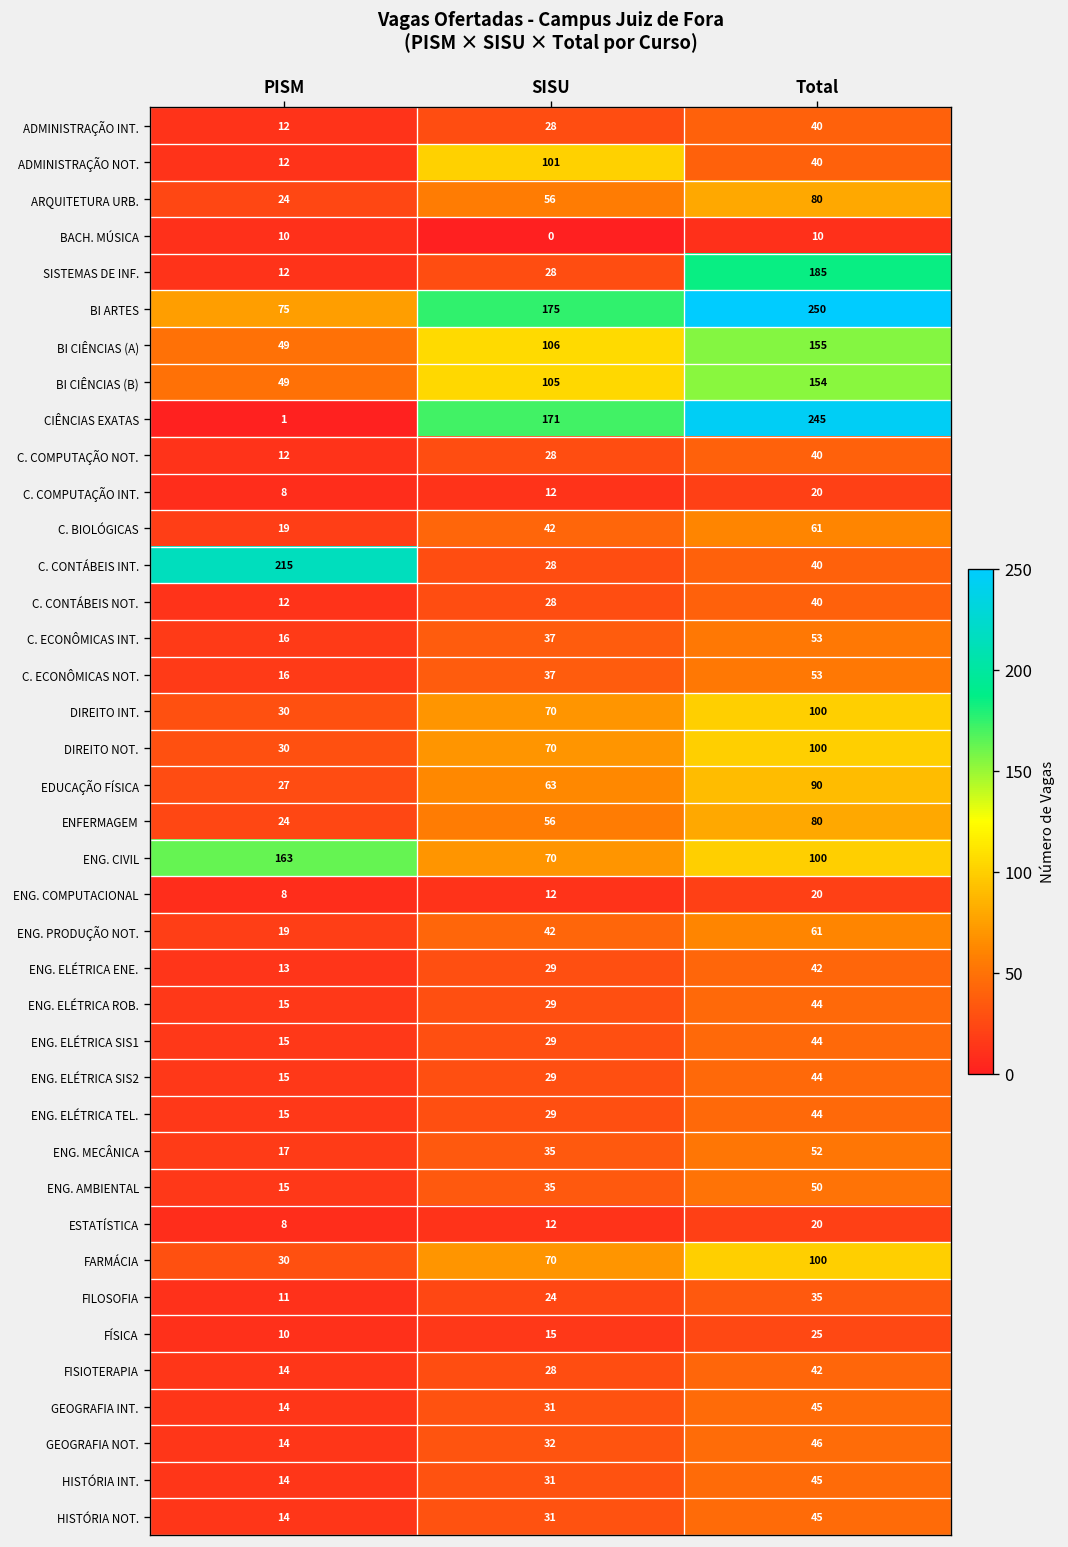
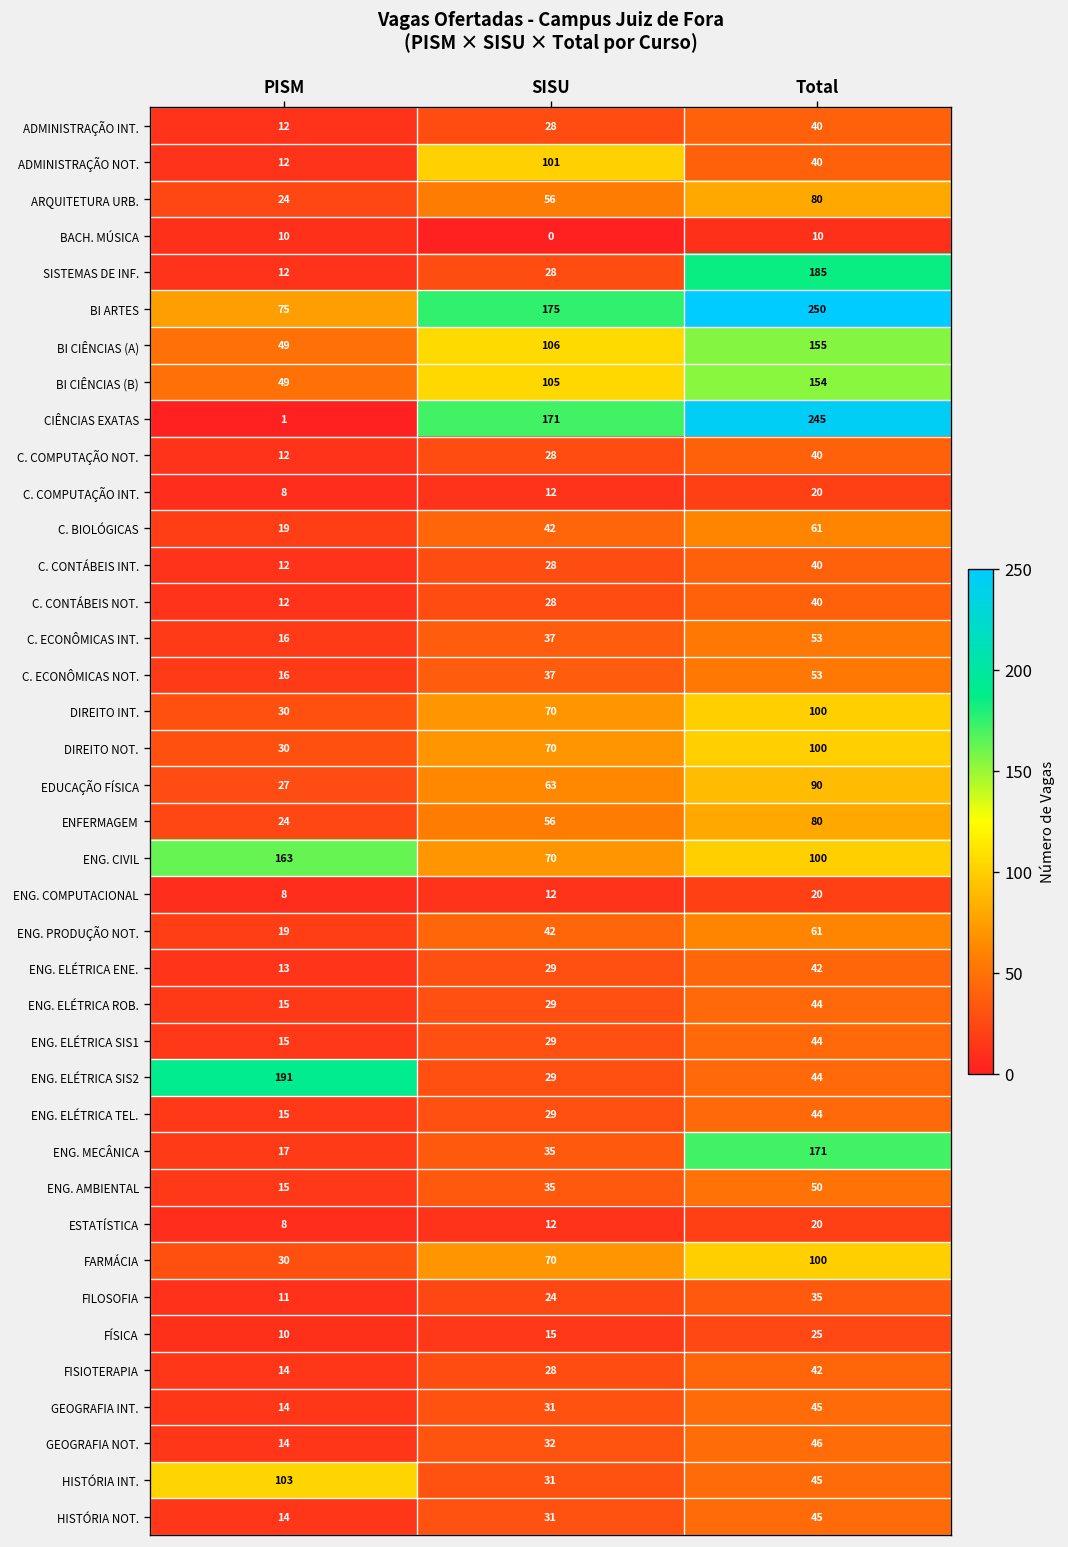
  {
    "ADMINISTRAÇÃO INT.": {
      "PISM": 12,
      "SISU": 28,
      "Total": 40
    },
    "ADMINISTRAÇÃO NOT.": {
      "PISM": 12,
      "SISU": 101,
      "Total": 40
    },
    "ARQUITETURA URB.": {
      "PISM": 24,
      "SISU": 56,
      "Total": 80
    },
    "BACH. MÚSICA": {
      "PISM": 10,
      "SISU": 0,
      "Total": 10
    },
    "SISTEMAS DE INF.": {
      "PISM": 12,
      "SISU": 28,
      "Total": 185
    },
    "BI ARTES": {
      "PISM": 75,
      "SISU": 175,
      "Total": 250
    },
    "BI CIÊNCIAS (A)": {
      "PISM": 49,
      "SISU": 106,
      "Total": 155
    },
    "BI CIÊNCIAS (B)": {
      "PISM": 49,
      "SISU": 105,
      "Total": 154
    },
    "CIÊNCIAS EXATAS": {
      "PISM": 1,
      "SISU": 171,
      "Total": 245
    },
    "C. COMPUTAÇÃO NOT.": {
      "PISM": 12,
      "SISU": 28,
      "Total": 40
    },
    "C. COMPUTAÇÃO INT.": {
      "PISM": 8,
      "SISU": 12,
      "Total": 20
    },
    "C. BIOLÓGICAS": {
      "PISM": 19,
      "SISU": 42,
      "Total": 61
    },
    "C. CONTÁBEIS INT.": {
-     "PISM": 215,
+     "PISM": 12,
      "SISU": 28,
      "Total": 40
    },
    "C. CONTÁBEIS NOT.": {
      "PISM": 12,
      "SISU": 28,
      "Total": 40
    },
    "C. ECONÔMICAS INT.": {
      "PISM": 16,
      "SISU": 37,
      "Total": 53
    },
    "C. ECONÔMICAS NOT.": {
      "PISM": 16,
      "SISU": 37,
      "Total": 53
    },
    "DIREITO INT.": {
      "PISM": 30,
      "SISU": 70,
      "Total": 100
    },
    "DIREITO NOT.": {
      "PISM": 30,
      "SISU": 70,
      "Total": 100
    },
    "EDUCAÇÃO FÍSICA": {
      "PISM": 27,
      "SISU": 63,
      "Total": 90
    },
    "ENFERMAGEM": {
      "PISM": 24,
      "SISU": 56,
      "Total": 80
    },
    "ENG. CIVIL": {
      "PISM": 163,
      "SISU": 70,
      "Total": 100
    },
    "ENG. COMPUTACIONAL": {
      "PISM": 8,
      "SISU": 12,
      "Total": 20
    },
    "ENG. PRODUÇÃO NOT.": {
      "PISM": 19,
      "SISU": 42,
      "Total": 61
    },
    "ENG. ELÉTRICA ENE.": {
      "PISM": 13,
      "SISU": 29,
      "Total": 42
    },
    "ENG. ELÉTRICA ROB.": {
      "PISM": 15,
      "SISU": 29,
      "Total": 44
    },
    "ENG. ELÉTRICA SIS1": {
      "PISM": 15,
      "SISU": 29,
      "Total": 44
    },
    "ENG. ELÉTRICA SIS2": {
-     "PISM": 15,
+     "PISM": 191,
      "SISU": 29,
      "Total": 44
    },
    "ENG. ELÉTRICA TEL.": {
      "PISM": 15,
      "SISU": 29,
      "Total": 44
    },
    "ENG. MECÂNICA": {
      "PISM": 17,
      "SISU": 35,
-     "Total": 52
+     "Total": 171
    },
    "ENG. AMBIENTAL": {
      "PISM": 15,
      "SISU": 35,
      "Total": 50
    },
    "ESTATÍSTICA": {
      "PISM": 8,
      "SISU": 12,
      "Total": 20
    },
    "FARMÁCIA": {
      "PISM": 30,
      "SISU": 70,
      "Total": 100
    },
    "FILOSOFIA": {
      "PISM": 11,
      "SISU": 24,
      "Total": 35
    },
    "FÍSICA": {
      "PISM": 10,
      "SISU": 15,
      "Total": 25
    },
    "FISIOTERAPIA": {
      "PISM": 14,
      "SISU": 28,
      "Total": 42
    },
    "GEOGRAFIA INT.": {
      "PISM": 14,
      "SISU": 31,
      "Total": 45
    },
    "GEOGRAFIA NOT.": {
      "PISM": 14,
      "SISU": 32,
      "Total": 46
    },
    "HISTÓRIA INT.": {
-     "PISM": 14,
+     "PISM": 103,
      "SISU": 31,
      "Total": 45
    },
    "HISTÓRIA NOT.": {
      "PISM": 14,
      "SISU": 31,
      "Total": 45
    }
  }
